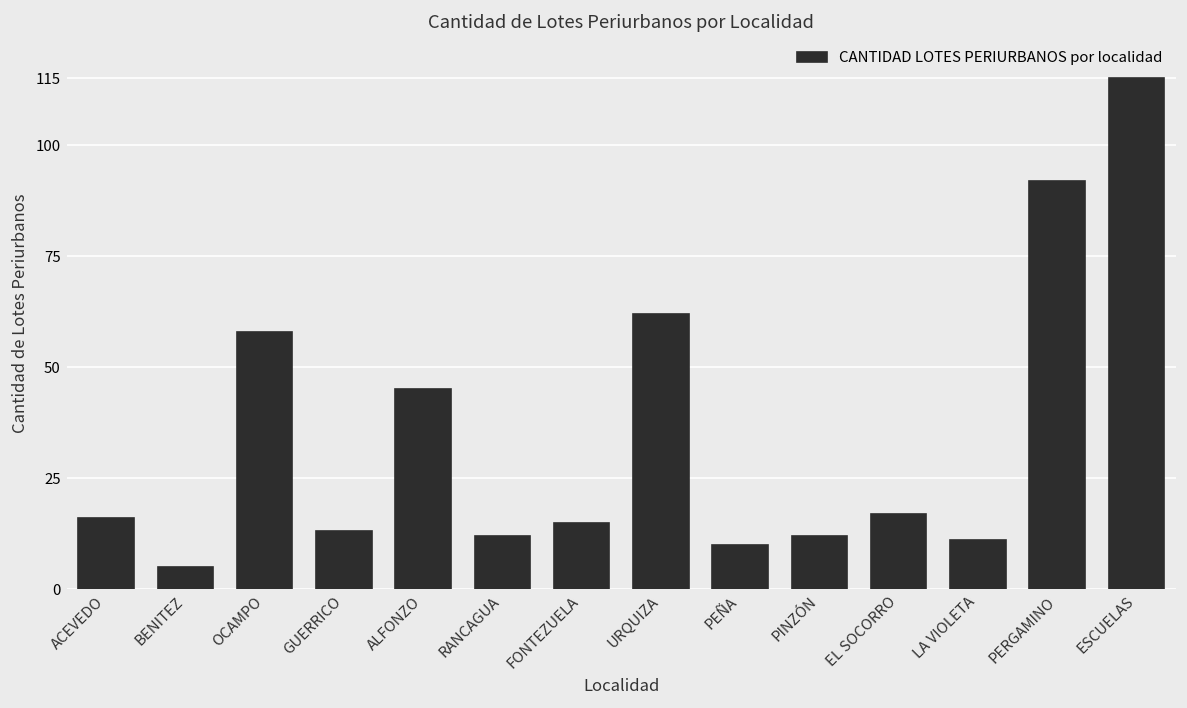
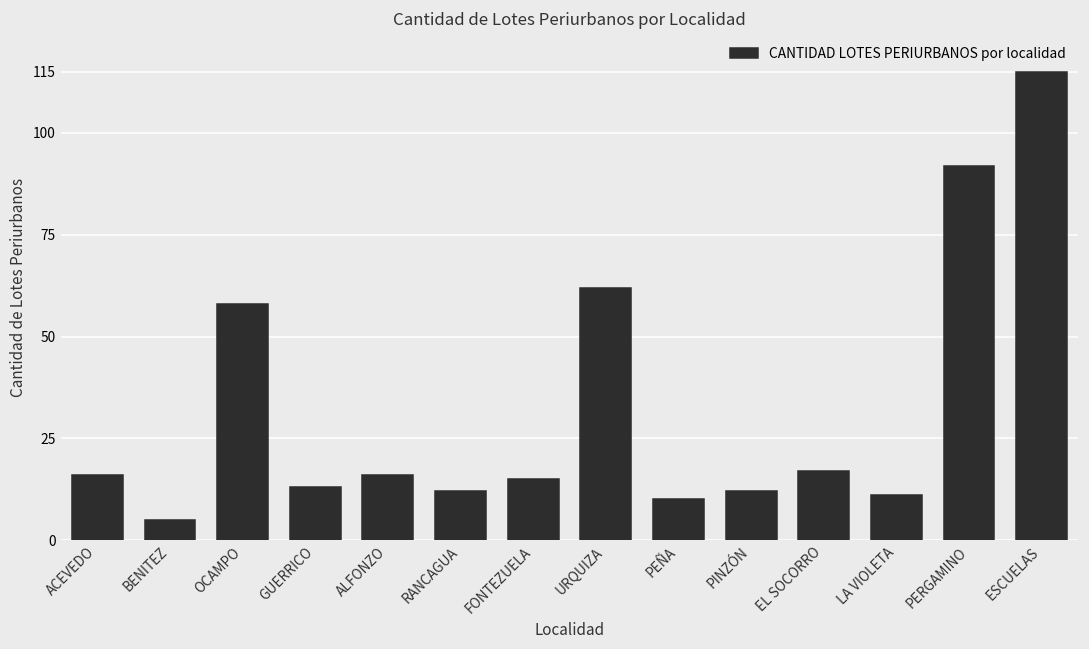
  {
    "ACEVEDO": 16,
    "BENITEZ": 5,
    "OCAMPO": 58,
    "GUERRICO": 13,
-   "ALFONZO": 45,
+   "ALFONZO": 16,
    "RANCAGUA": 12,
    "FONTEZUELA": 15,
    "URQUIZA": 62,
    "PEÑA": 10,
    "PINZÓN": 12,
    "EL SOCORRO": 17,
    "LA VIOLETA": 11,
    "PERGAMINO": 92,
    "ESCUELAS": 115
  }
